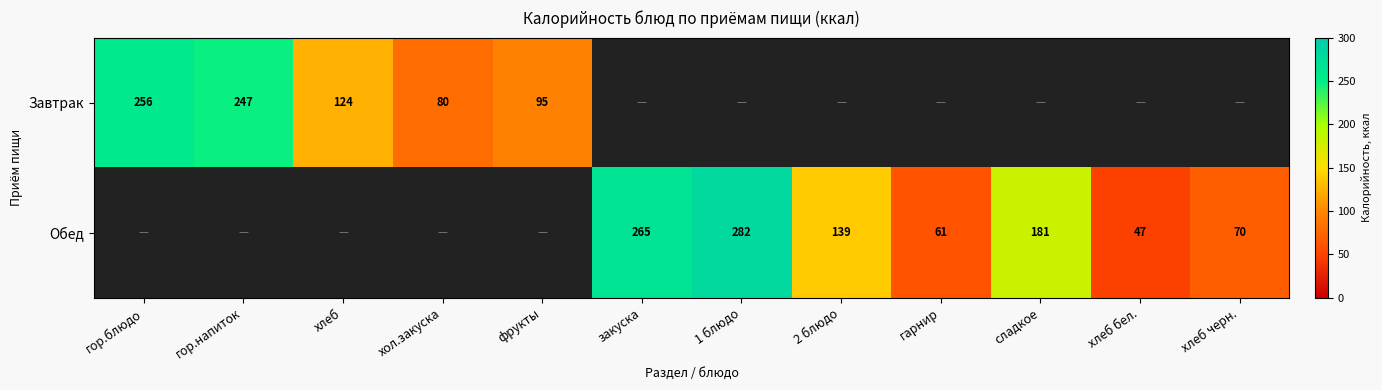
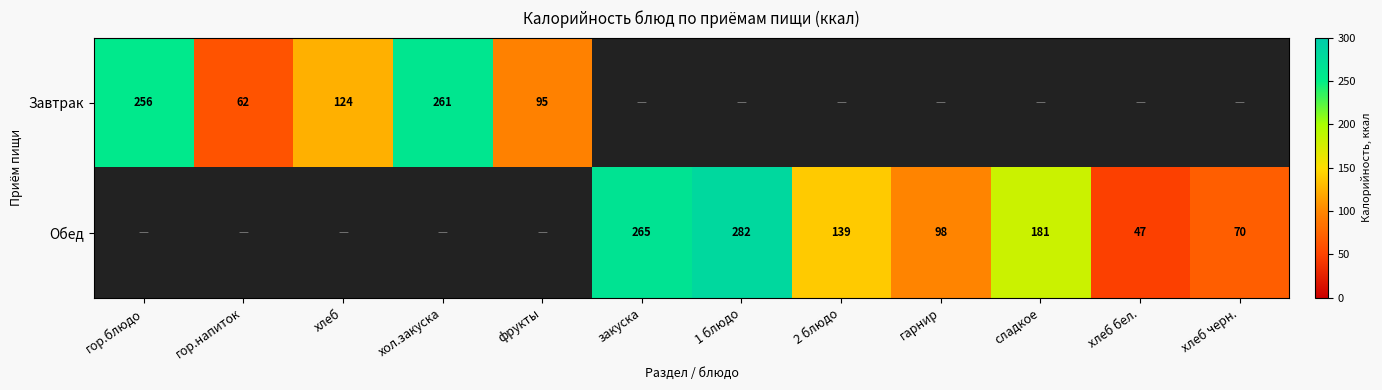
  {
    "Завтрак": {
      "гор.блюдо": 256,
-     "гор.напиток": 247,
+     "гор.напиток": 62,
      "хлеб": 124,
-     "хол.закуска": 80,
+     "хол.закуска": 261,
      "фрукты": 95
    },
    "Обед": {
      "закуска": 265,
      "1 блюдо": 282,
      "2 блюдо": 139,
-     "гарнир": 61,
+     "гарнир": 98,
      "сладкое": 181,
      "хлеб бел.": 47,
      "хлеб черн.": 70
    }
  }
